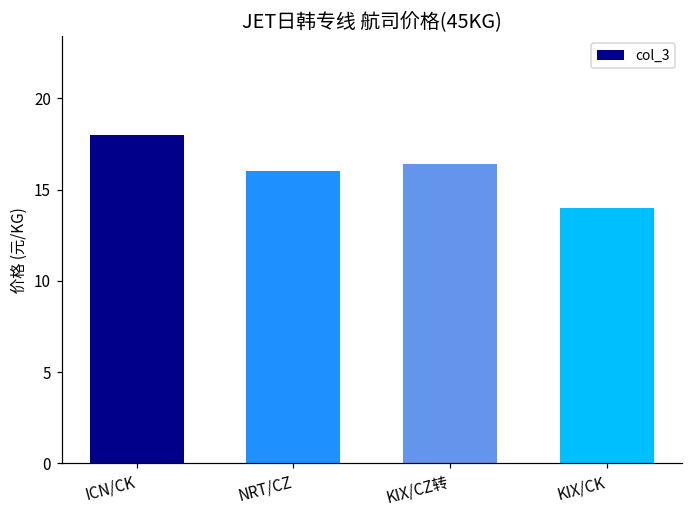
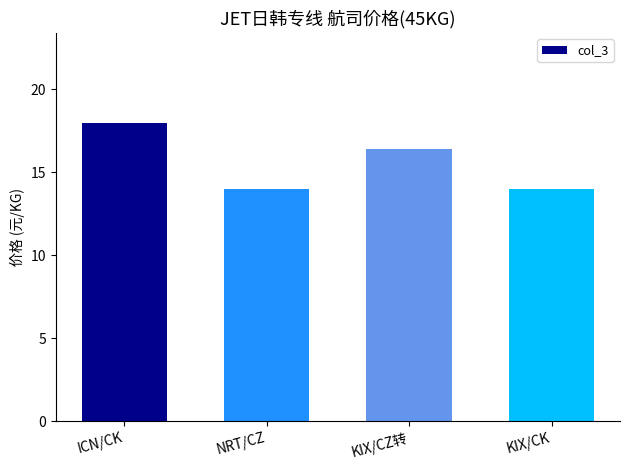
  {
    "ICN/CK": 18,
-   "NRT/CZ": 16,
+   "NRT/CZ": 14,
    "KIX/CZ转": 16.4,
    "KIX/CK": 14
  }
